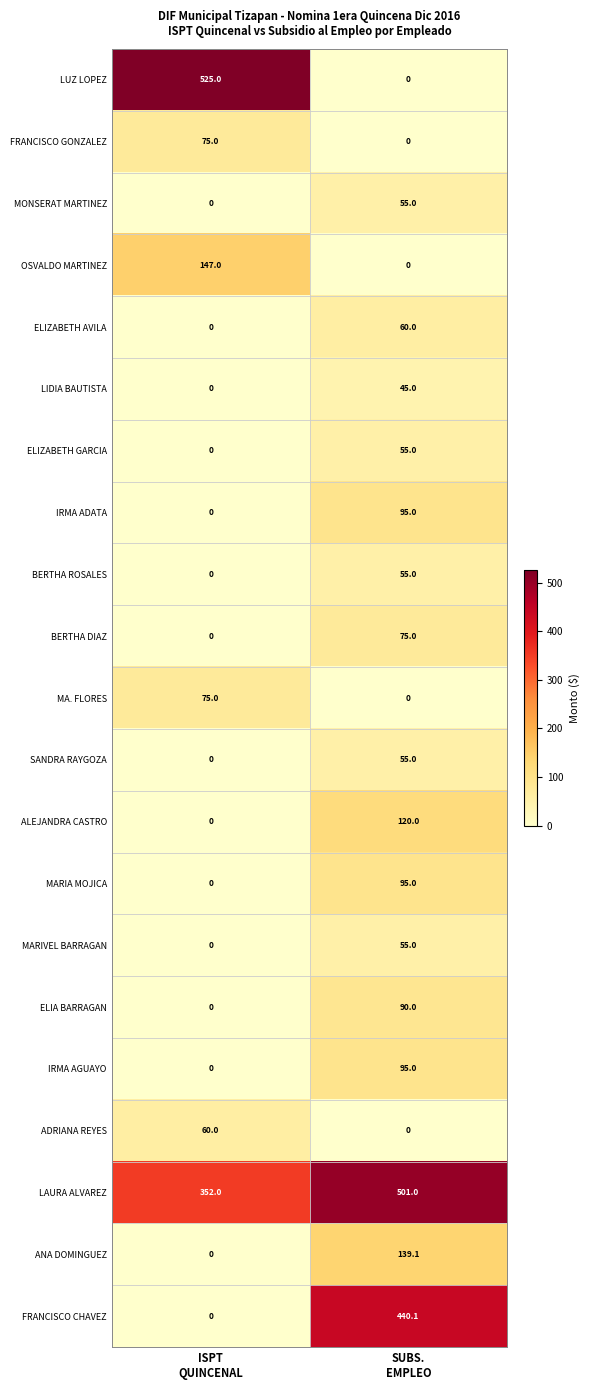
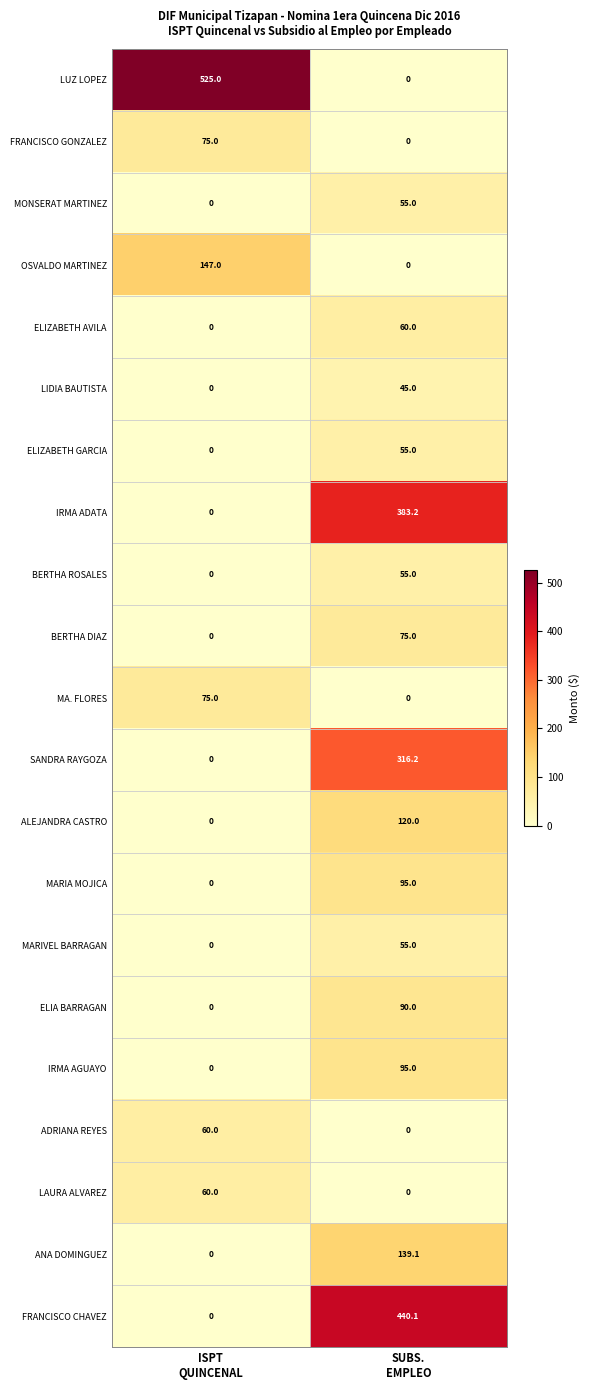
  {
    "LUZ LOPEZ": {
      "ISPT QUINCENAL": 525.0,
      "SUBS. EMPLEO": 0
    },
    "FRANCISCO GONZALEZ": {
      "ISPT QUINCENAL": 75.0,
      "SUBS. EMPLEO": 0
    },
    "MONSERAT MARTINEZ": {
      "ISPT QUINCENAL": 0,
      "SUBS. EMPLEO": 55.0
    },
    "OSVALDO MARTINEZ": {
      "ISPT QUINCENAL": 147.0,
      "SUBS. EMPLEO": 0
    },
    "ELIZABETH AVILA": {
      "ISPT QUINCENAL": 0,
      "SUBS. EMPLEO": 60.0
    },
    "LIDIA BAUTISTA": {
      "ISPT QUINCENAL": 0,
      "SUBS. EMPLEO": 45.0
    },
    "ELIZABETH GARCIA": {
      "ISPT QUINCENAL": 0,
      "SUBS. EMPLEO": 55.0
    },
    "IRMA ADATA": {
      "ISPT QUINCENAL": 0,
-     "SUBS. EMPLEO": 95.0
+     "SUBS. EMPLEO": 383.2
    },
    "BERTHA ROSALES": {
      "ISPT QUINCENAL": 0,
      "SUBS. EMPLEO": 55.0
    },
    "BERTHA DIAZ": {
      "ISPT QUINCENAL": 0,
      "SUBS. EMPLEO": 75.0
    },
    "MA. FLORES": {
      "ISPT QUINCENAL": 75.0,
      "SUBS. EMPLEO": 0
    },
    "SANDRA RAYGOZA": {
      "ISPT QUINCENAL": 0,
-     "SUBS. EMPLEO": 55.0
+     "SUBS. EMPLEO": 316.2
    },
    "ALEJANDRA CASTRO": {
      "ISPT QUINCENAL": 0,
      "SUBS. EMPLEO": 120.0
    },
    "MARIA MOJICA": {
      "ISPT QUINCENAL": 0,
      "SUBS. EMPLEO": 95.0
    },
    "MARIVEL BARRAGAN": {
      "ISPT QUINCENAL": 0,
      "SUBS. EMPLEO": 55.0
    },
    "ELIA BARRAGAN": {
      "ISPT QUINCENAL": 0,
      "SUBS. EMPLEO": 90.0
    },
    "IRMA AGUAYO": {
      "ISPT QUINCENAL": 0,
      "SUBS. EMPLEO": 95.0
    },
    "ADRIANA REYES": {
      "ISPT QUINCENAL": 60.0,
      "SUBS. EMPLEO": 0
    },
    "LAURA ALVAREZ": {
-     "ISPT QUINCENAL": 352.0,
-     "SUBS. EMPLEO": 501.0
+     "ISPT QUINCENAL": 60.0,
+     "SUBS. EMPLEO": 0
    },
    "ANA DOMINGUEZ": {
      "ISPT QUINCENAL": 0,
      "SUBS. EMPLEO": 139.1
    },
    "FRANCISCO CHAVEZ": {
      "ISPT QUINCENAL": 0,
      "SUBS. EMPLEO": 440.1
    }
  }
